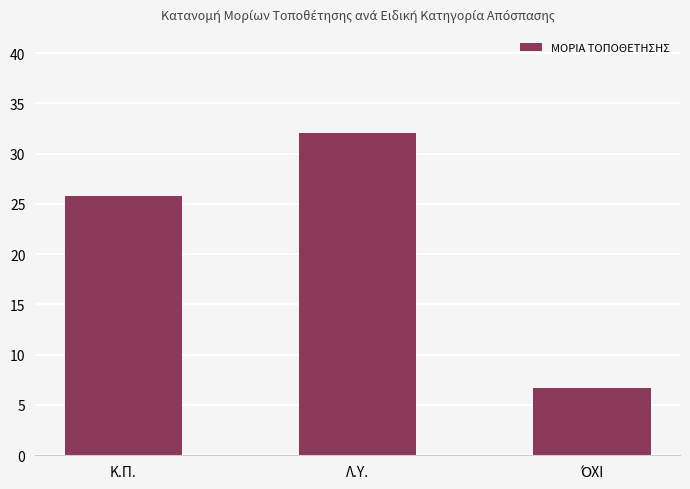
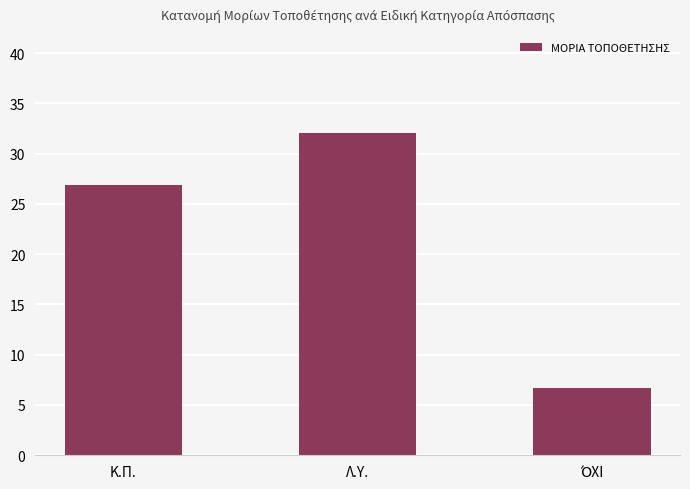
  {
-   "Κ.Π.": 25.7,
+   "Κ.Π.": 26.8,
    "Λ.Υ.": 32.1,
    "ΌΧΙ": 6.7
  }
